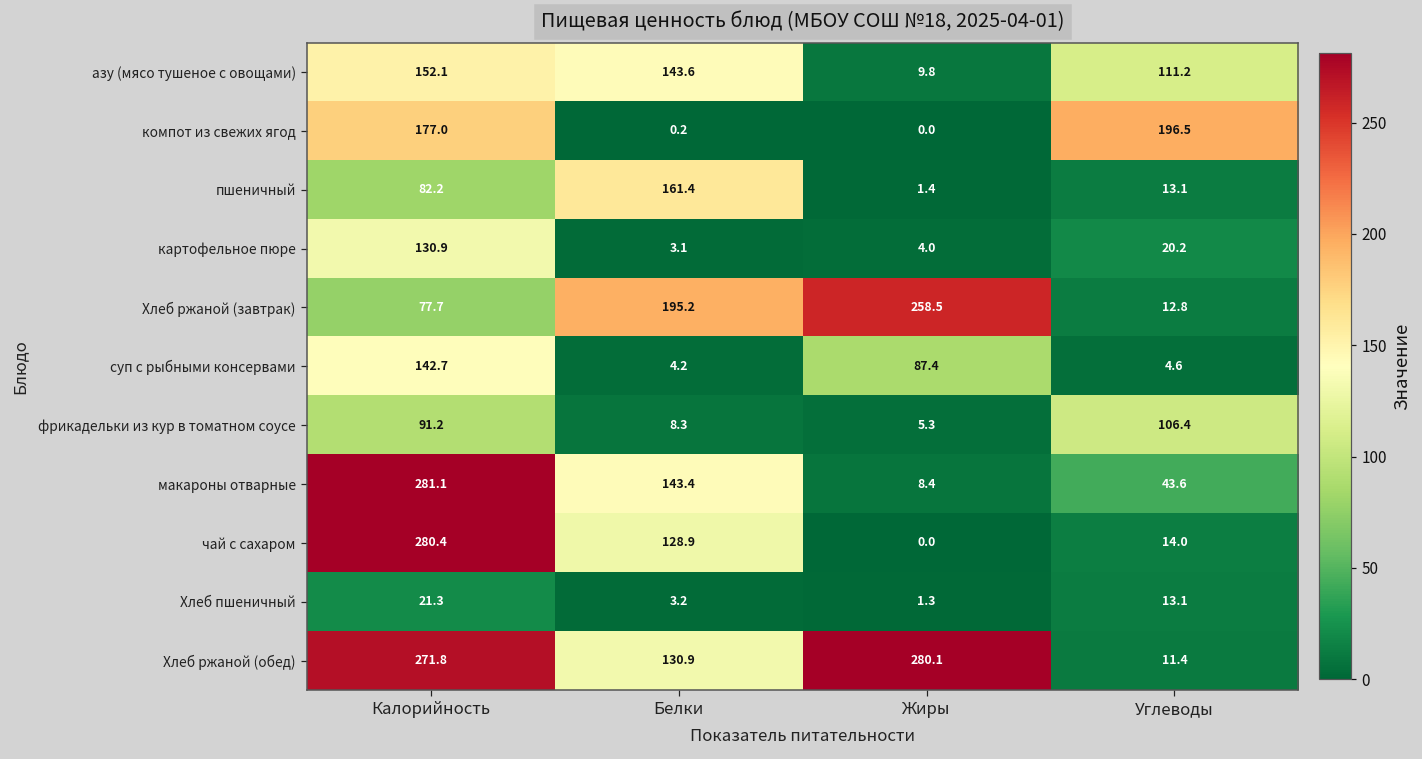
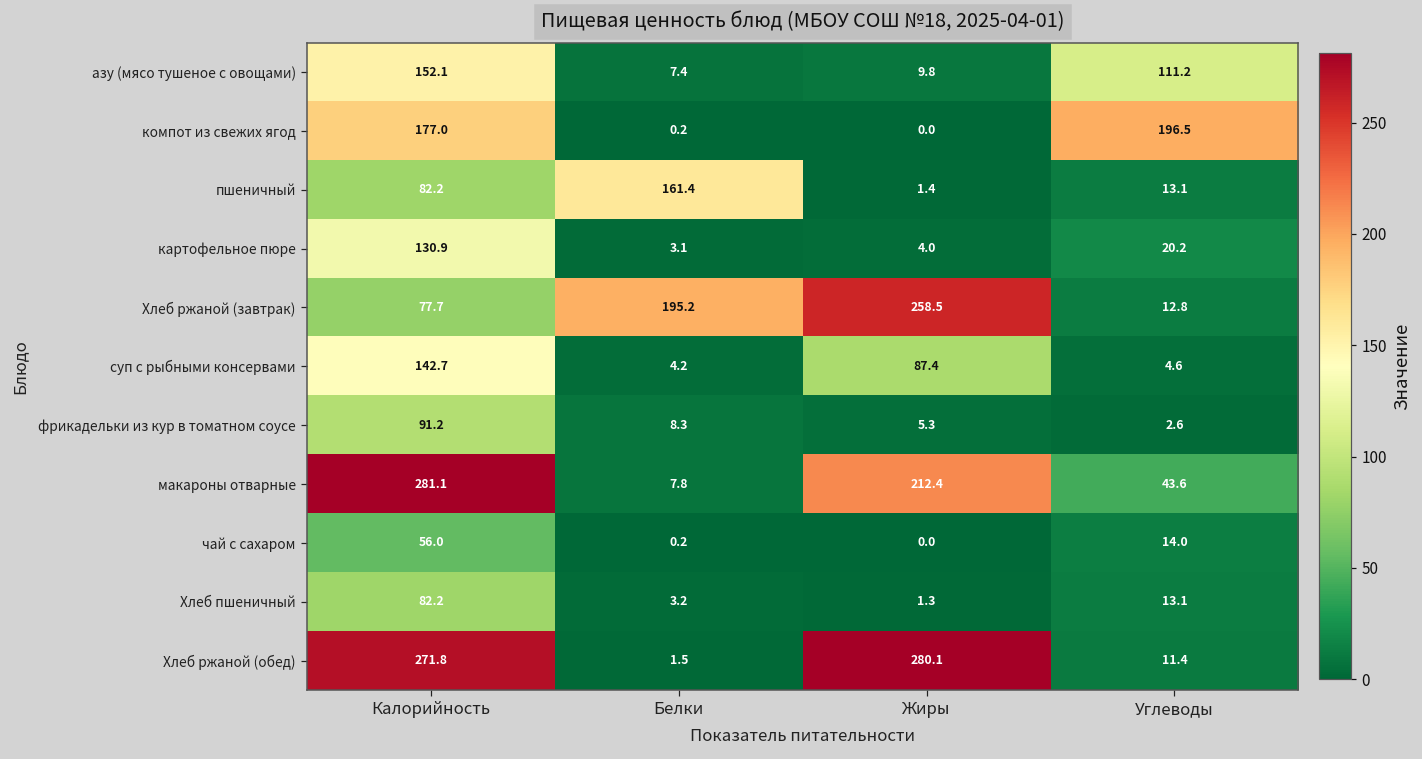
  {
    "азу (мясо тушеное с овощами)": {
      "Калорийность": 152.1,
-     "Белки": 143.6,
+     "Белки": 7.4,
      "Жиры": 9.8,
      "Углеводы": 111.2
    },
    "компот из свежих ягод": {
      "Калорийность": 177.0,
      "Белки": 0.2,
      "Жиры": 0.0,
      "Углеводы": 196.5
    },
    "пшеничный": {
      "Калорийность": 82.2,
      "Белки": 161.4,
      "Жиры": 1.4,
      "Углеводы": 13.1
    },
    "картофельное пюре": {
      "Калорийность": 130.9,
      "Белки": 3.1,
      "Жиры": 4.0,
      "Углеводы": 20.2
    },
    "Хлеб ржаной (завтрак)": {
      "Калорийность": 77.7,
      "Белки": 195.2,
      "Жиры": 258.5,
      "Углеводы": 12.8
    },
    "суп с рыбными консервами": {
      "Калорийность": 142.7,
      "Белки": 4.2,
      "Жиры": 87.4,
      "Углеводы": 4.6
    },
    "фрикадельки из кур в томатном соусе": {
      "Калорийность": 91.2,
      "Белки": 8.3,
      "Жиры": 5.3,
-     "Углеводы": 106.4
+     "Углеводы": 2.6
    },
    "макароны отварные": {
      "Калорийность": 281.1,
-     "Белки": 143.4,
-     "Жиры": 8.4,
+     "Белки": 7.8,
+     "Жиры": 212.4,
      "Углеводы": 43.6
    },
    "чай с сахаром": {
-     "Калорийность": 280.4,
-     "Белки": 128.9,
+     "Калорийность": 56.0,
+     "Белки": 0.2,
      "Жиры": 0.0,
      "Углеводы": 14.0
    },
    "Хлеб пшеничный": {
-     "Калорийность": 21.3,
+     "Калорийность": 82.2,
      "Белки": 3.2,
      "Жиры": 1.3,
      "Углеводы": 13.1
    },
    "Хлеб ржаной (обед)": {
      "Калорийность": 271.8,
-     "Белки": 130.9,
+     "Белки": 1.5,
      "Жиры": 280.1,
      "Углеводы": 11.4
    }
  }
